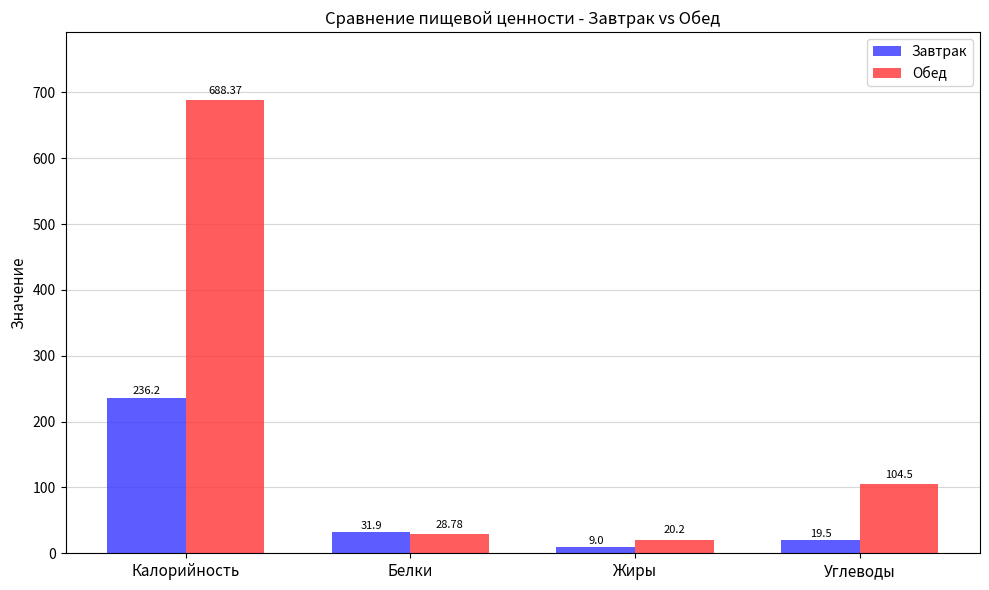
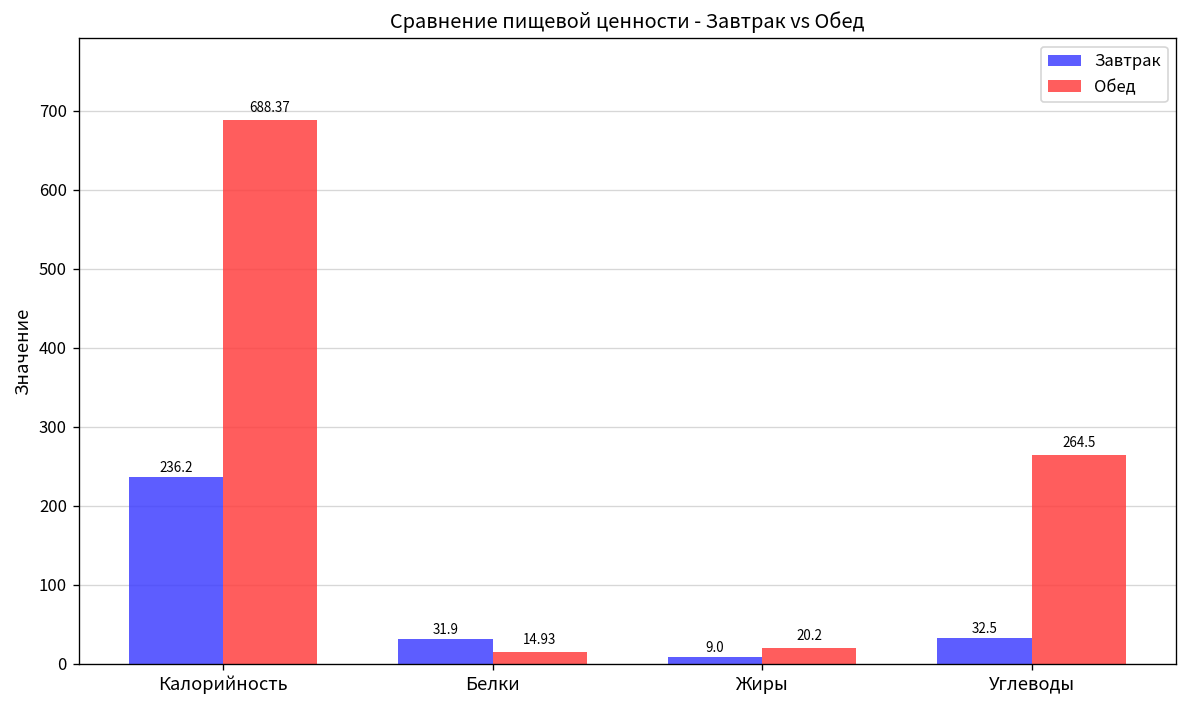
  {
    "Завтрак": {
      "Калорийность": 236.2,
      "Белки": 31.9,
      "Жиры": 9.0,
-     "Углеводы": 19.5
+     "Углеводы": 32.5
    },
    "Обед": {
      "Калорийность": 688.37,
-     "Белки": 28.78,
+     "Белки": 14.93,
      "Жиры": 20.2,
-     "Углеводы": 104.5
+     "Углеводы": 264.5
    }
  }
